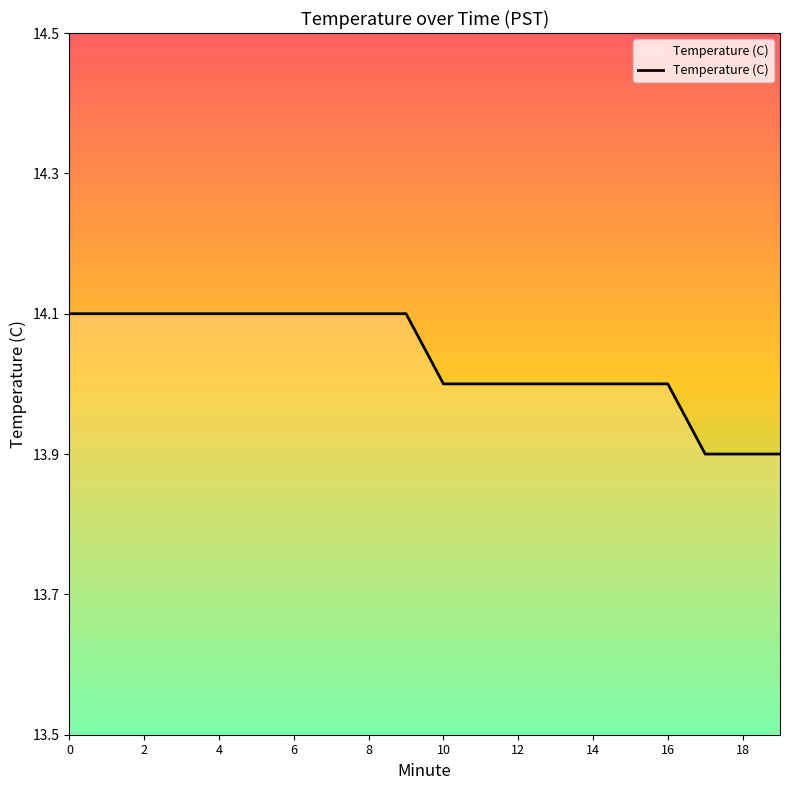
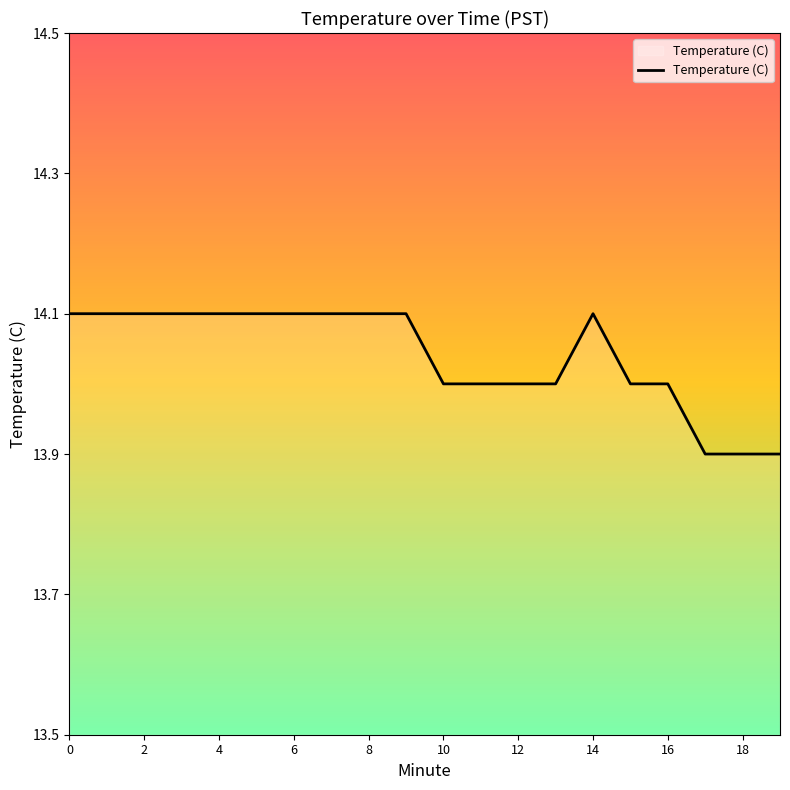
  {
    "0": 14.1,
    "2": 14.1,
    "4": 14.1,
    "6": 14.1,
    "8": 14.1,
    "10": 14.0,
    "12": 14.0,
-   "14": 14.0,
+   "14": 14.1,
    "16": 14.0,
    "18": 13.9
  }
